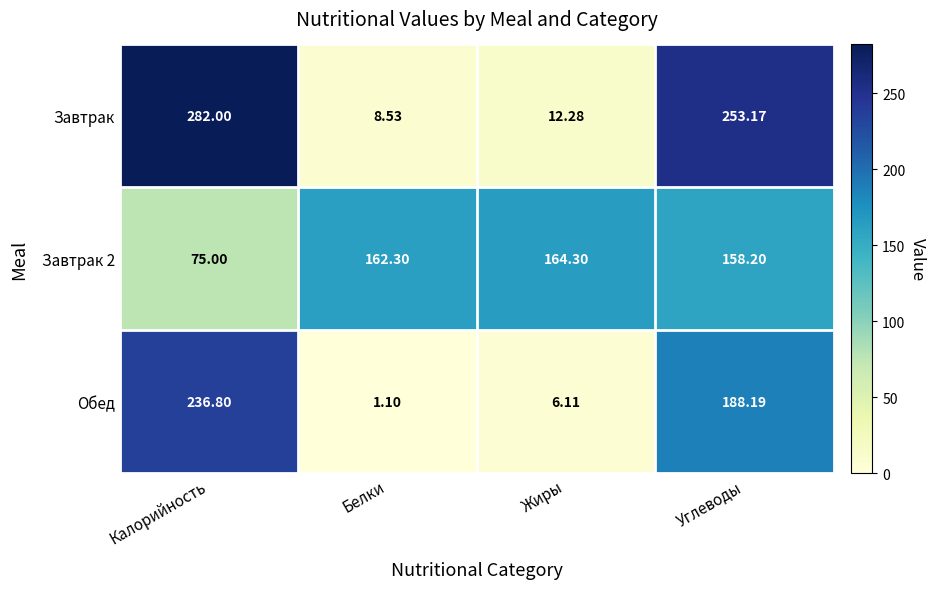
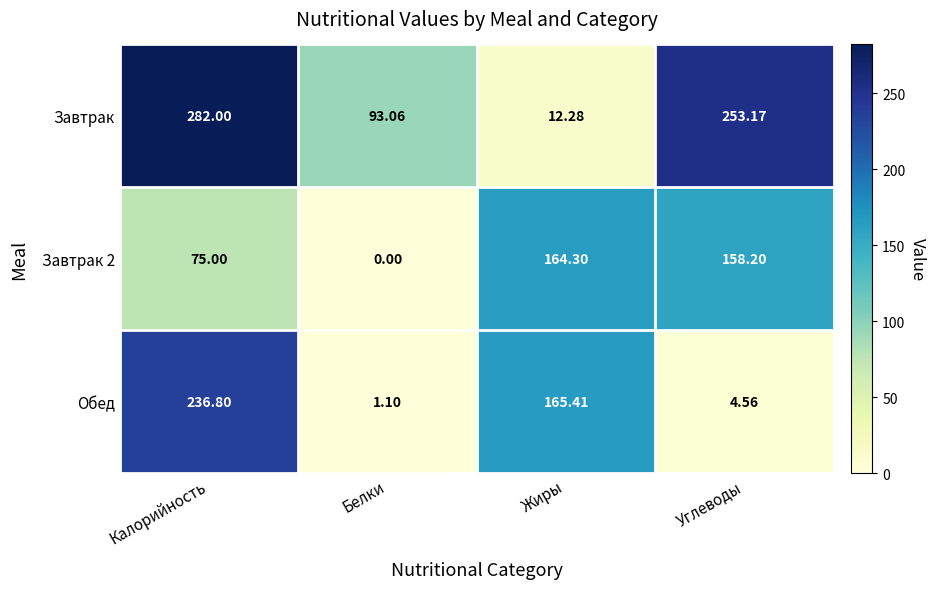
  {
    "Завтрак": {
      "Калорийность": 282.00,
-     "Белки": 8.53,
+     "Белки": 93.06,
      "Жиры": 12.28,
      "Углеводы": 253.17
    },
    "Завтрак 2": {
      "Калорийность": 75.00,
-     "Белки": 162.30,
+     "Белки": 0.00,
      "Жиры": 164.30,
      "Углеводы": 158.20
    },
    "Обед": {
      "Калорийность": 236.80,
      "Белки": 1.10,
-     "Жиры": 6.11,
-     "Углеводы": 188.19
+     "Жиры": 165.41,
+     "Углеводы": 4.56
    }
  }
